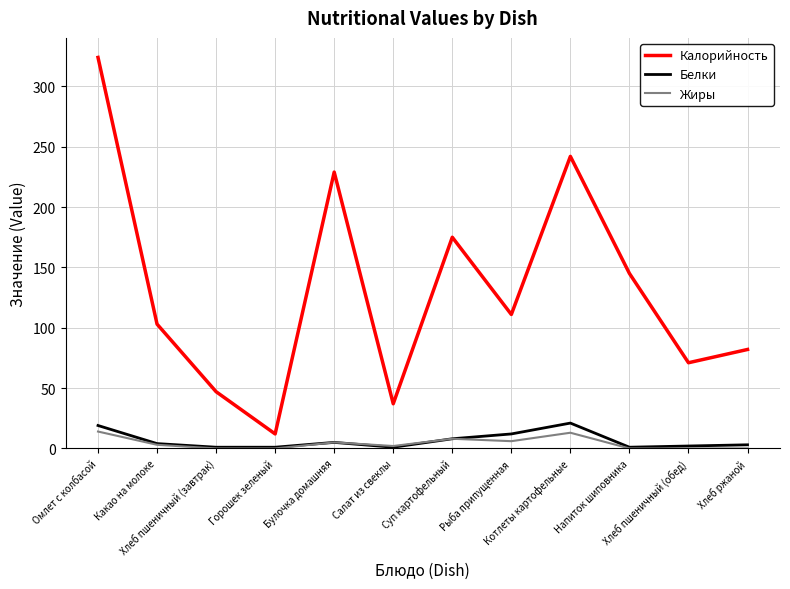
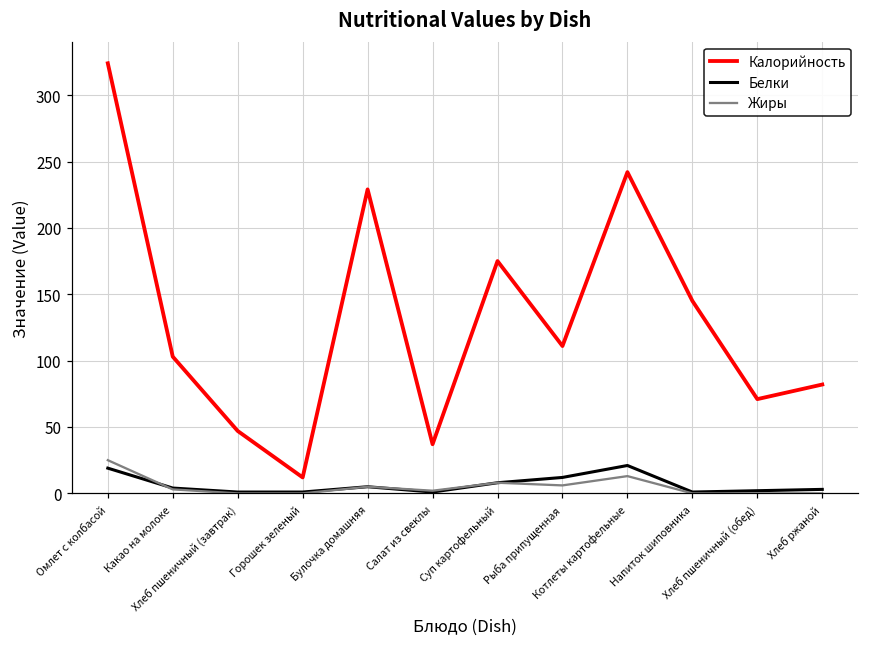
  {
    "Калорийность": {
      "Омлет с колбасой": 324,
      "Какао на молоке": 103,
      "Хлеб пшеничный (завтрак)": 47,
      "Горошек зеленый": 12,
      "Булочка домашняя": 229,
      "Салат из свеклы": 37,
      "Суп картофельный": 175,
      "Рыба припущенная": 111,
      "Котлеты картофельные": 242,
      "Напиток шиповника": 145,
      "Хлеб пшеничный (обед)": 71,
      "Хлеб ржаной": 82
    },
    "Белки": {
      "Омлет с колбасой": 19,
      "Рыба припущенная": 12,
      "Котлеты картофельные": 21,
      "Хлеб ржаной": 3
    },
    "Жиры": {
-     "Омлет с колбасой": 14,
+     "Омлет с колбасой": 25,
      "Рыба припущенная": 6,
      "Котлеты картофельные": 13,
      "Хлеб ржаной": 0
    }
  }
